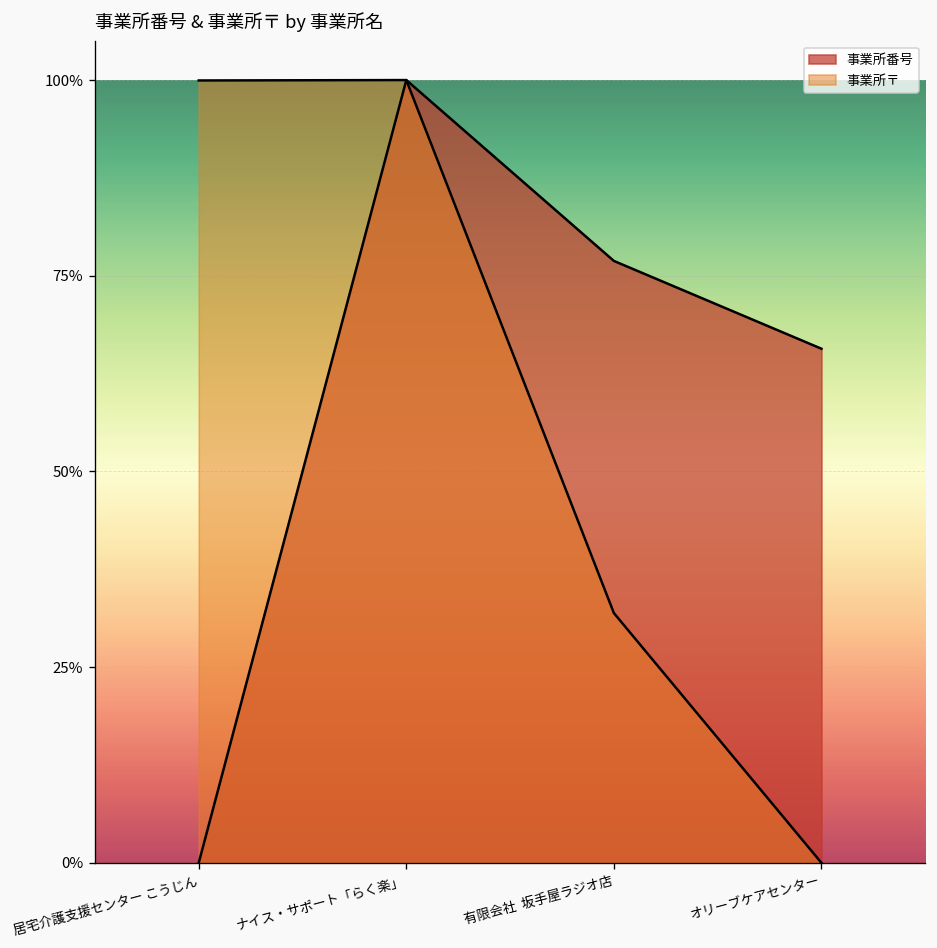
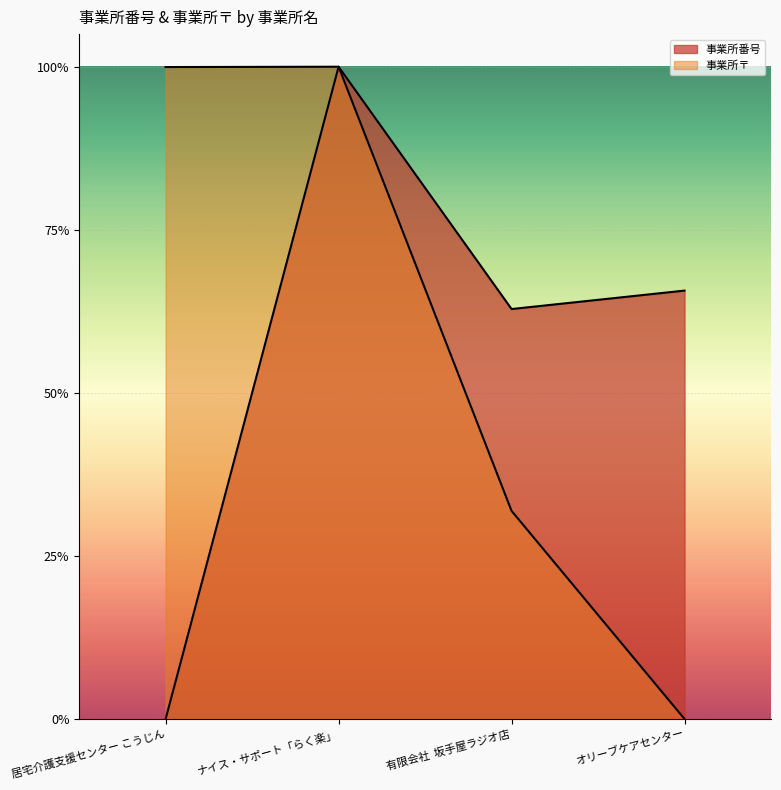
  {
    "事業所番号": {
      "居宅介護支援センター こうじん": "0%",
-     "有限会社 坂手屋ラジオ店": "77%",
+     "有限会社 坂手屋ラジオ店": "63%",
      "オリーブケアセンター": "66%"
    },
    "事業所〒": {
      "居宅介護支援センター こうじん": "100%",
      "有限会社 坂手屋ラジオ店": "32%",
      "オリーブケアセンター": "0%"
    }
  }
